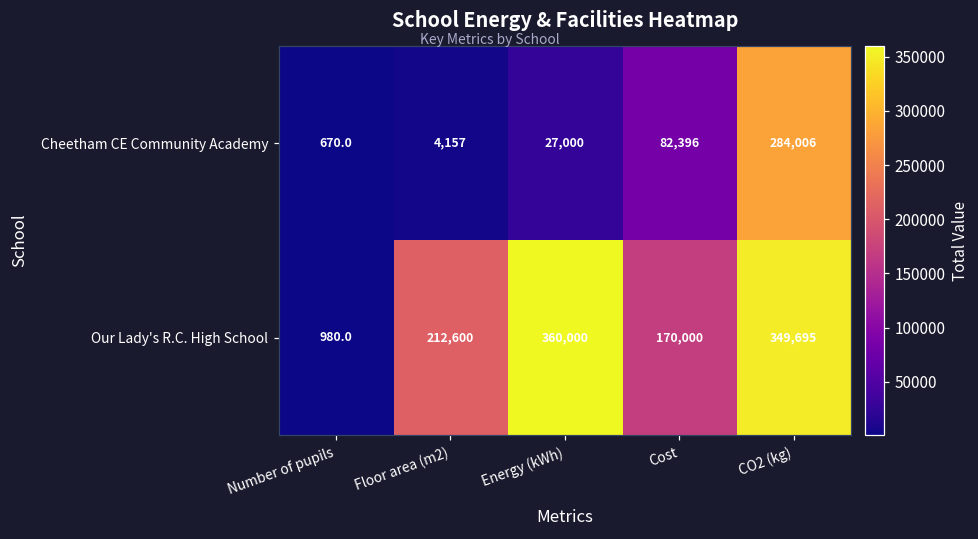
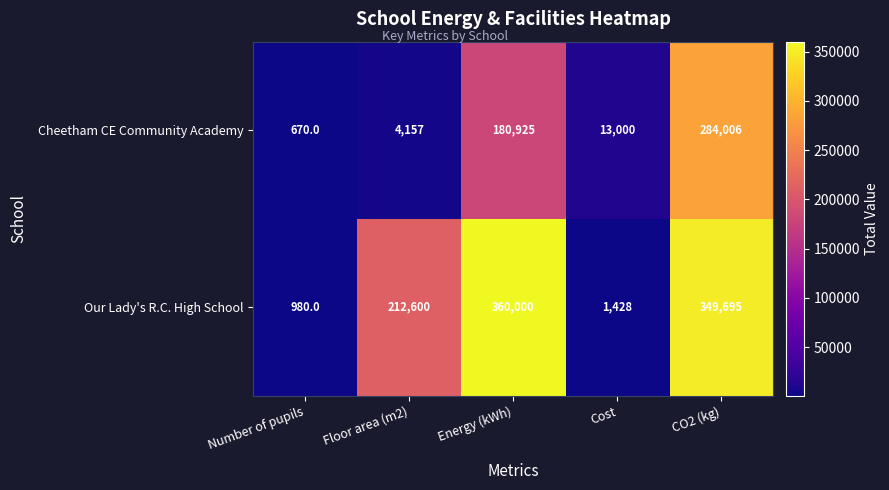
  {
    "Cheetham CE Community Academy": {
      "Number of pupils": "670.0",
      "Floor area (m2)": "4,157",
-     "Energy (kWh)": "27,000",
-     "Cost": "82,396",
+     "Energy (kWh)": "180,925",
+     "Cost": "13,000",
      "CO2 (kg)": "284,006"
    },
    "Our Lady's R.C. High School": {
      "Number of pupils": "980.0",
      "Floor area (m2)": "212,600",
      "Energy (kWh)": "360,000",
-     "Cost": "170,000",
+     "Cost": "1,428",
      "CO2 (kg)": "349,695"
    }
  }
